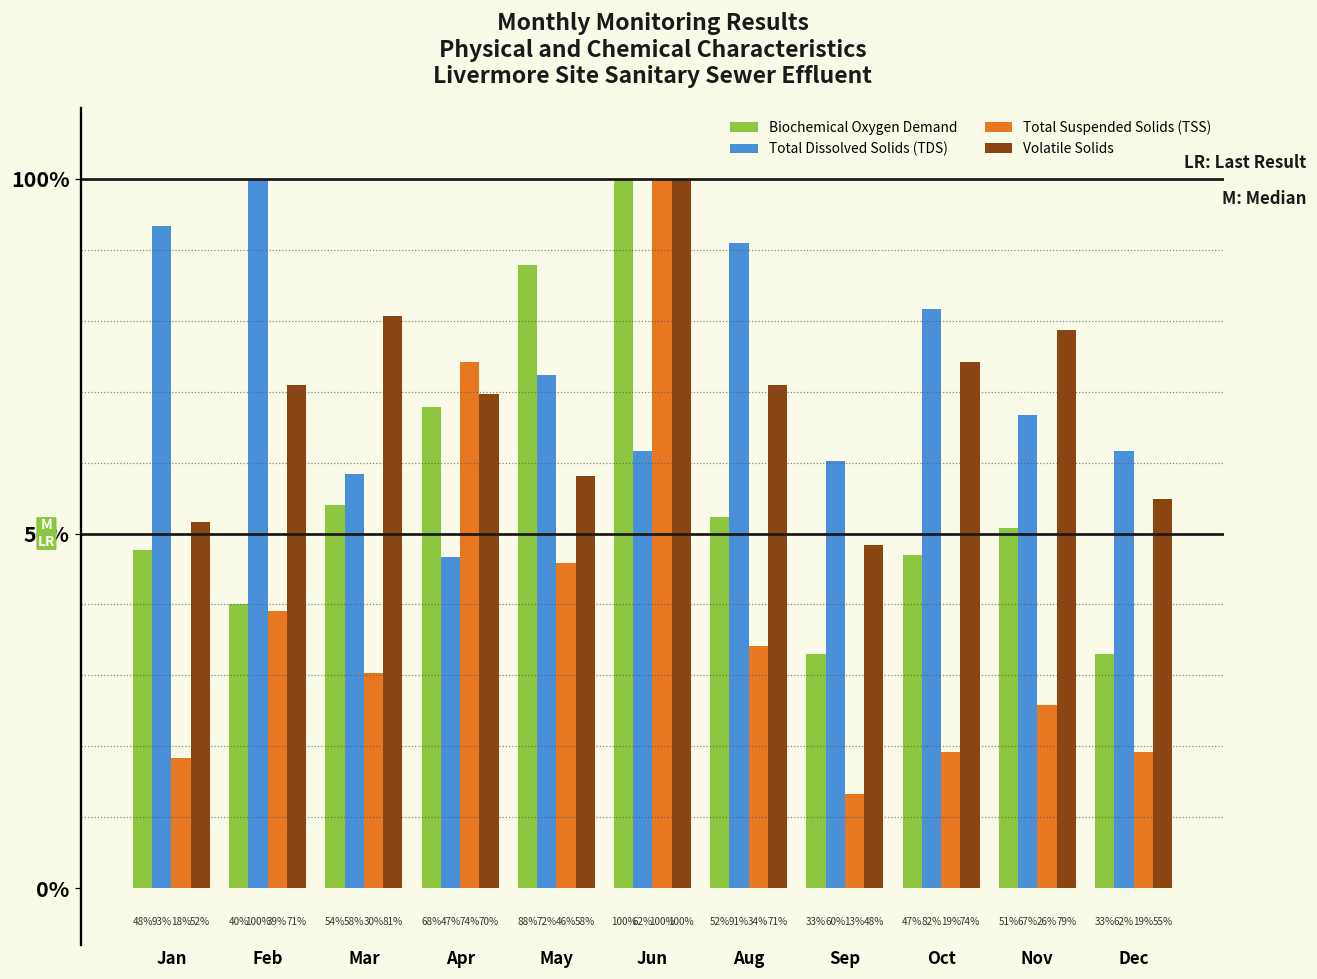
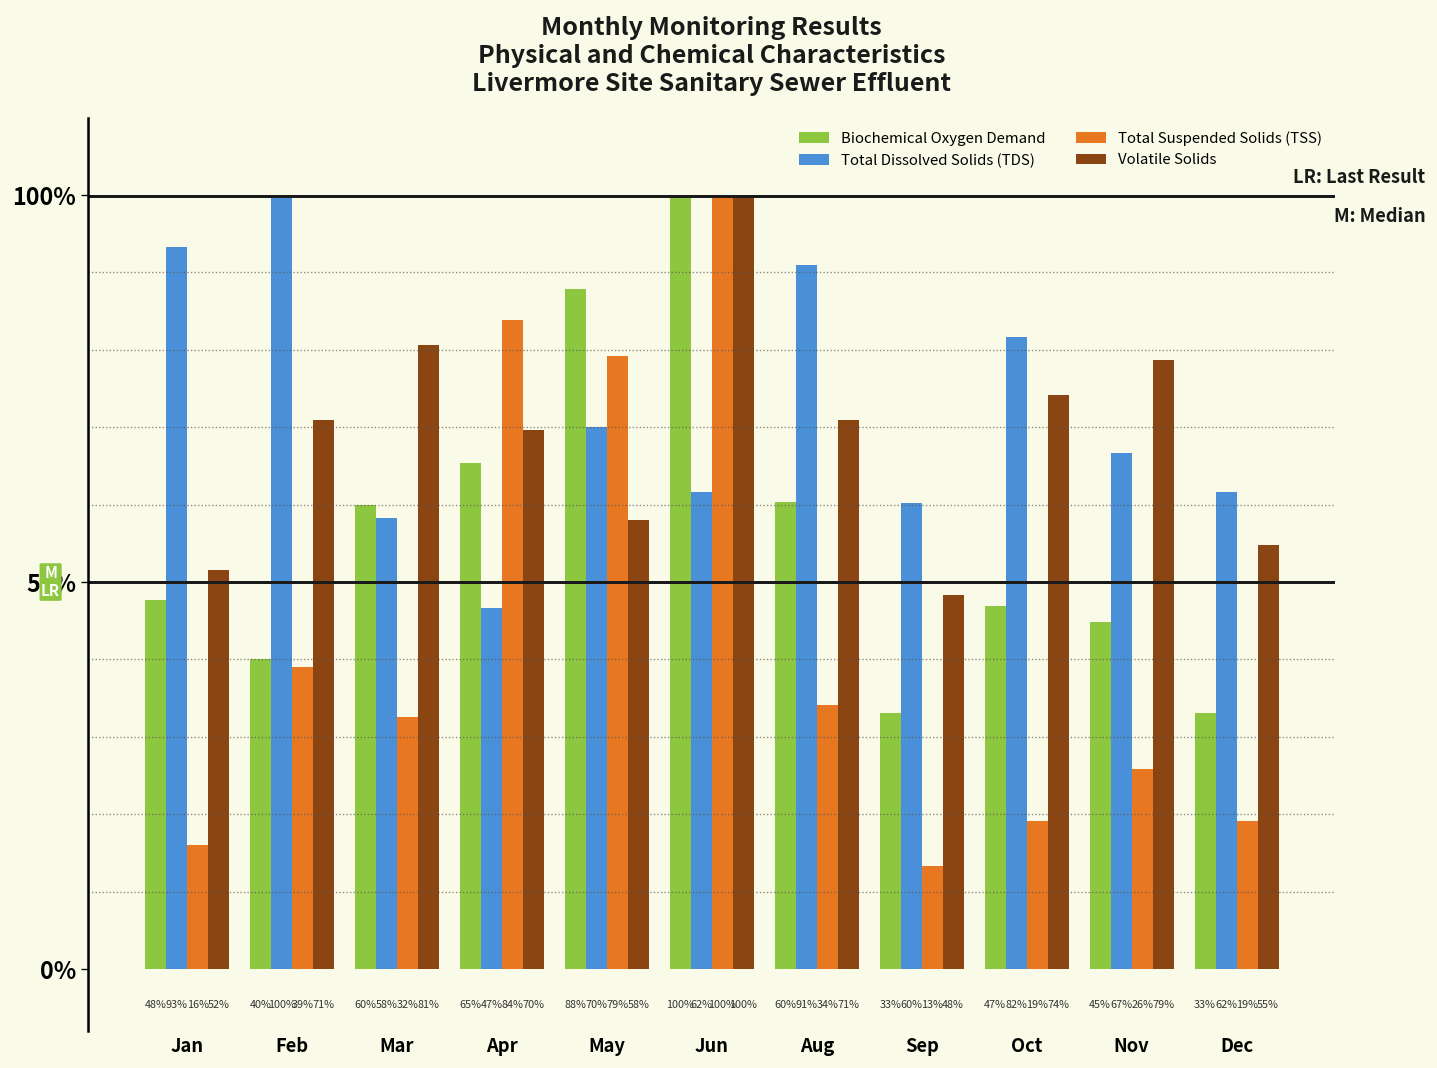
  {
    "Biochemical Oxygen Demand": {
-     "Mar": "54%",
-     "Apr": "68%",
-     "Aug": "52%",
-     "Nov": "51%"
+     "Mar": "60%",
+     "Apr": "65%",
+     "Aug": "60%",
+     "Nov": "45%"
    },
    "Total Dissolved Solids (TDS)": {
-     "May": "72%"
+     "May": "70%"
    },
    "Total Suspended Solids (TSS)": {
-     "Jan": "18%",
-     "Mar": "30%",
-     "Apr": "74%",
-     "May": "46%"
+     "Jan": "16%",
+     "Mar": "32%",
+     "Apr": "84%",
+     "May": "79%"
    },
    "Volatile Solids": {
      "Jan": "52%",
      "Feb": "71%",
      "Mar": "81%",
      "Apr": "70%",
      "May": "58%",
      "Jun": "100%",
      "Aug": "71%",
      "Sep": "48%",
      "Oct": "74%",
      "Nov": "79%",
      "Dec": "55%"
    }
  }
